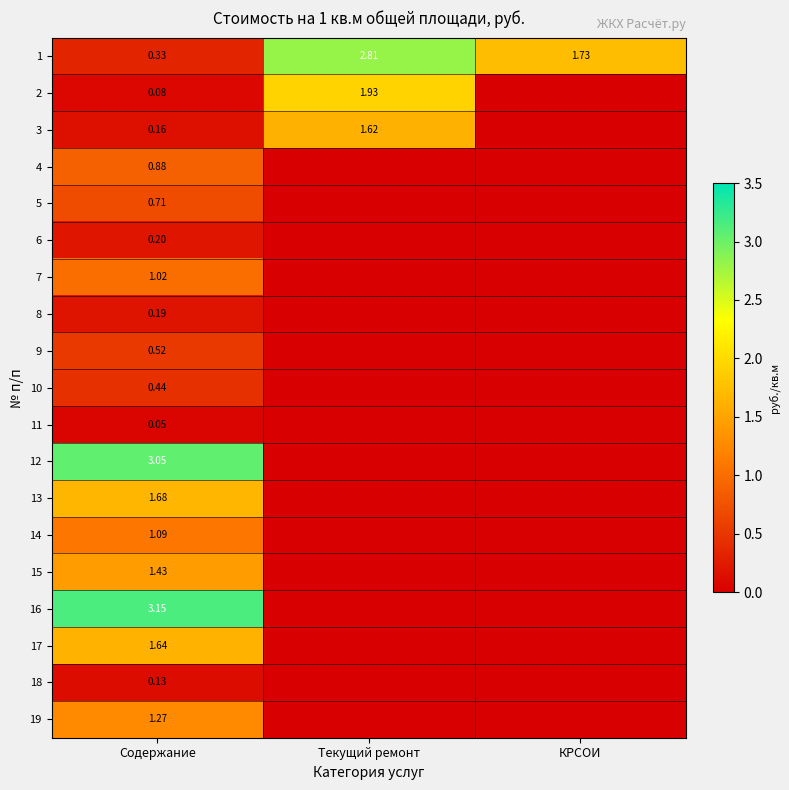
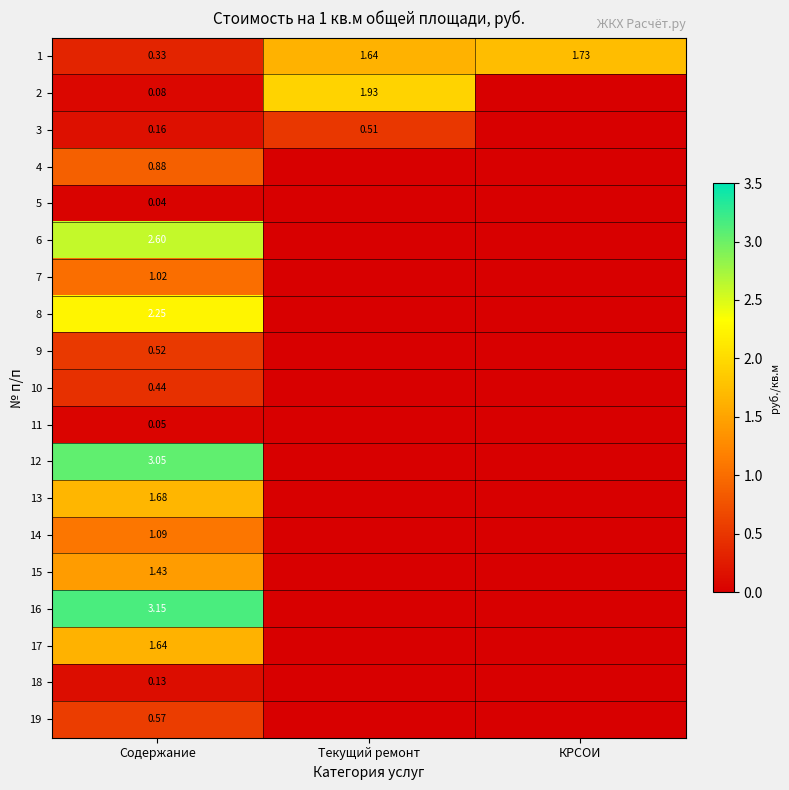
  {
    "1": {
      "Содержание": 0.33,
-     "Текущий ремонт": 2.81,
+     "Текущий ремонт": 1.64,
      "КРСОИ": 1.73
    },
    "2": {
      "Содержание": 0.08,
      "Текущий ремонт": 1.93
    },
    "3": {
      "Содержание": 0.16,
-     "Текущий ремонт": 1.62
+     "Текущий ремонт": 0.51
    },
    "4": {
      "Содержание": 0.88
    },
    "5": {
-     "Содержание": 0.71
+     "Содержание": 0.04
    },
    "6": {
-     "Содержание": 0.20
+     "Содержание": 2.60
    },
    "7": {
      "Содержание": 1.02
    },
    "8": {
-     "Содержание": 0.19
+     "Содержание": 2.25
    },
    "9": {
      "Содержание": 0.52
    },
    "10": {
      "Содержание": 0.44
    },
    "11": {
      "Содержание": 0.05
    },
    "12": {
      "Содержание": 3.05
    },
    "13": {
      "Содержание": 1.68
    },
    "14": {
      "Содержание": 1.09
    },
    "15": {
      "Содержание": 1.43
    },
    "16": {
      "Содержание": 3.15
    },
    "17": {
      "Содержание": 1.64
    },
    "18": {
      "Содержание": 0.13
    },
    "19": {
-     "Содержание": 1.27
+     "Содержание": 0.57
    }
  }
